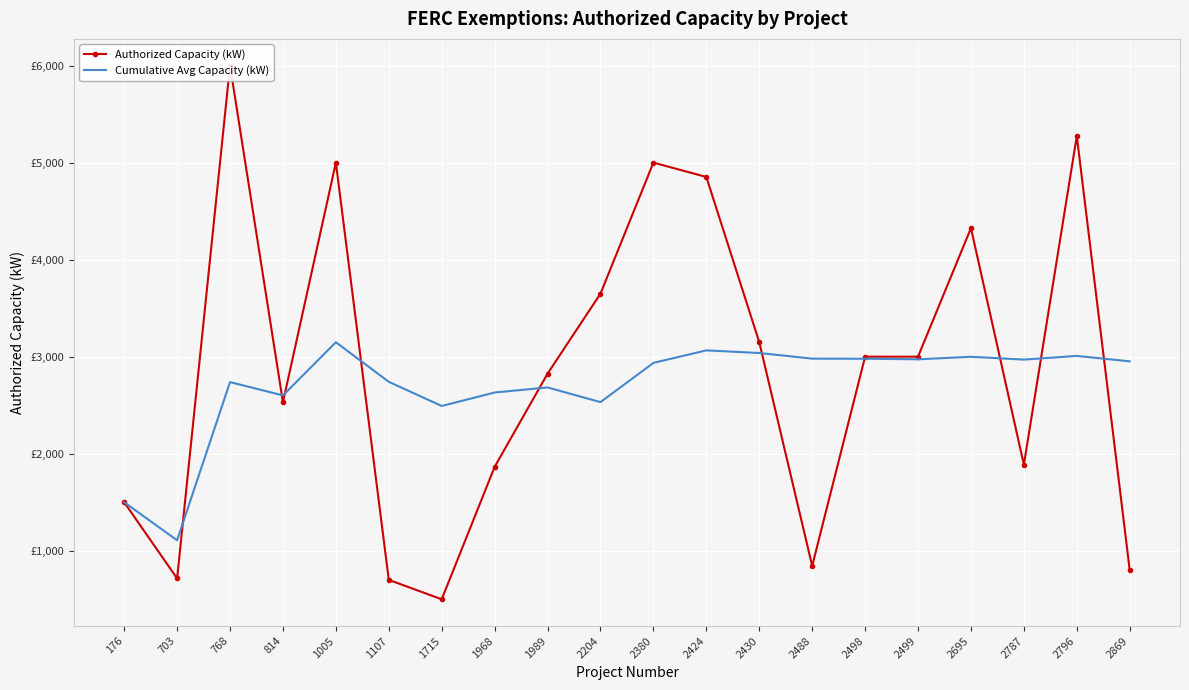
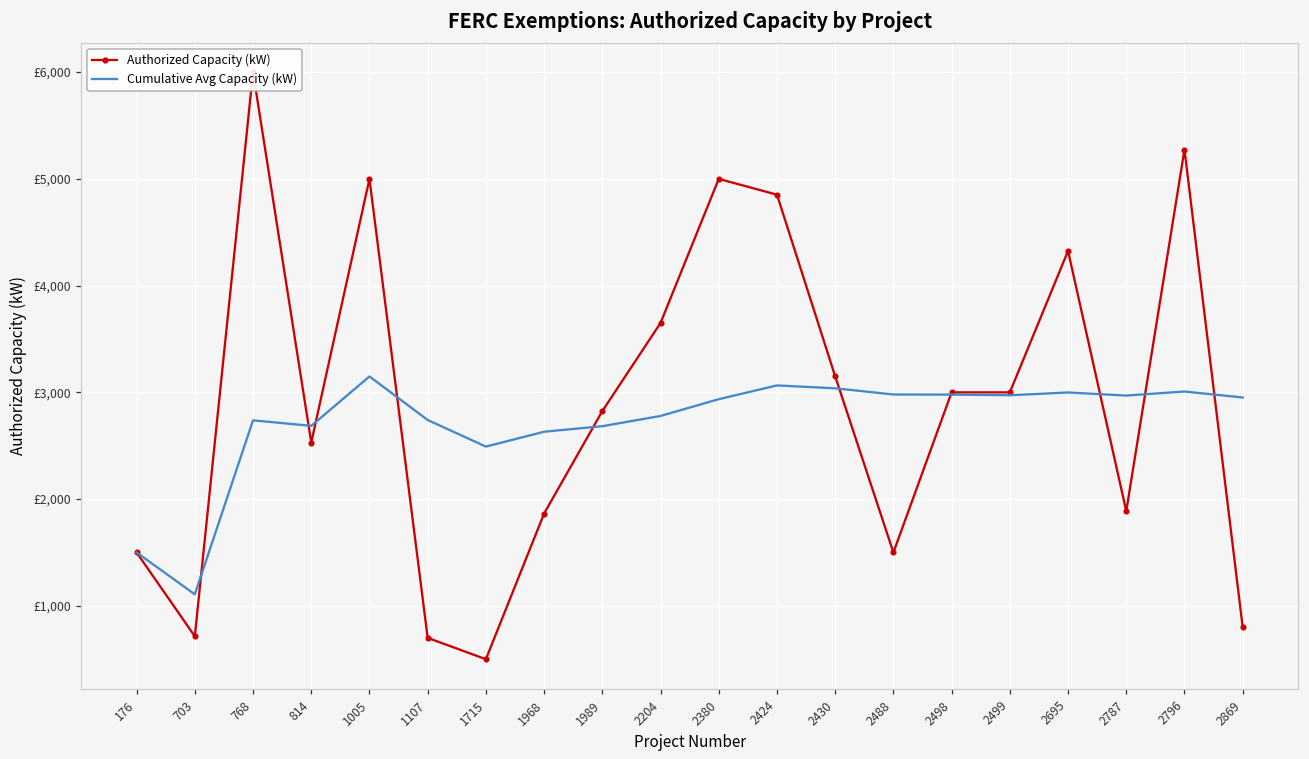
  {
    "Authorized Capacity (kW)": {
      "703": "£700",
      "814": "£2,500",
      "1005": "£5,000",
      "1107": "£700",
      "1715": "£500",
      "1968": "£1,900",
      "1989": "£2,800",
      "2204": "£3,700",
      "2380": "£5,000",
      "2424": "£4,900",
      "2430": "£3,200",
-     "2488": "£800",
+     "2488": "£1,500",
      "2499": "£3,000",
      "2695": "£4,300",
      "2787": "£1,900",
      "2796": "£5,300",
      "2869": "£800"
    },
    "Cumulative Avg Capacity (kW)": {
      "703": "£1,100",
      "768": "£2,700",
-     "814": "£2,600",
+     "814": "£2,700",
      "1005": "£3,100",
      "1107": "£2,700",
      "1715": "£2,500",
      "1968": "£2,600",
      "1989": "£2,700",
-     "2204": "£2,500",
+     "2204": "£2,800",
      "2380": "£2,900",
      "2424": "£3,100",
      "2430": "£3,000",
      "2488": "£3,000",
      "2499": "£3,000",
      "2695": "£3,000",
      "2787": "£3,000",
      "2796": "£3,000",
      "2869": "£3,000"
    }
  }
